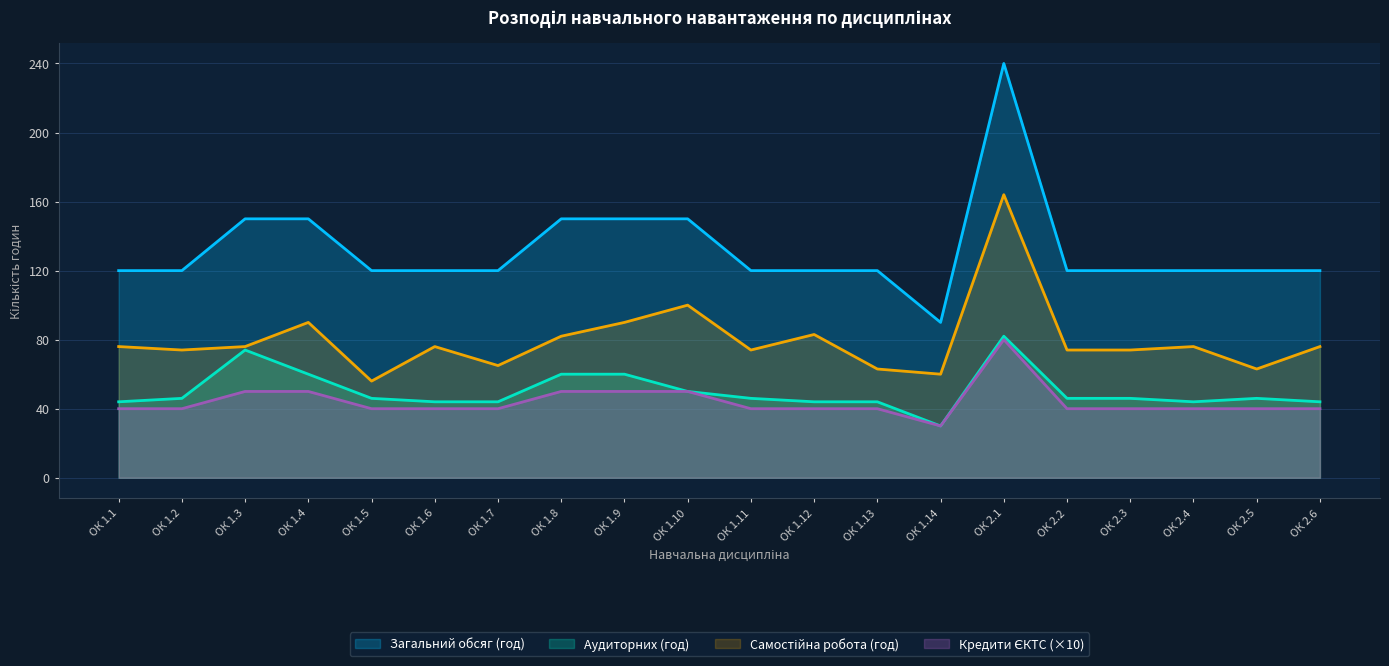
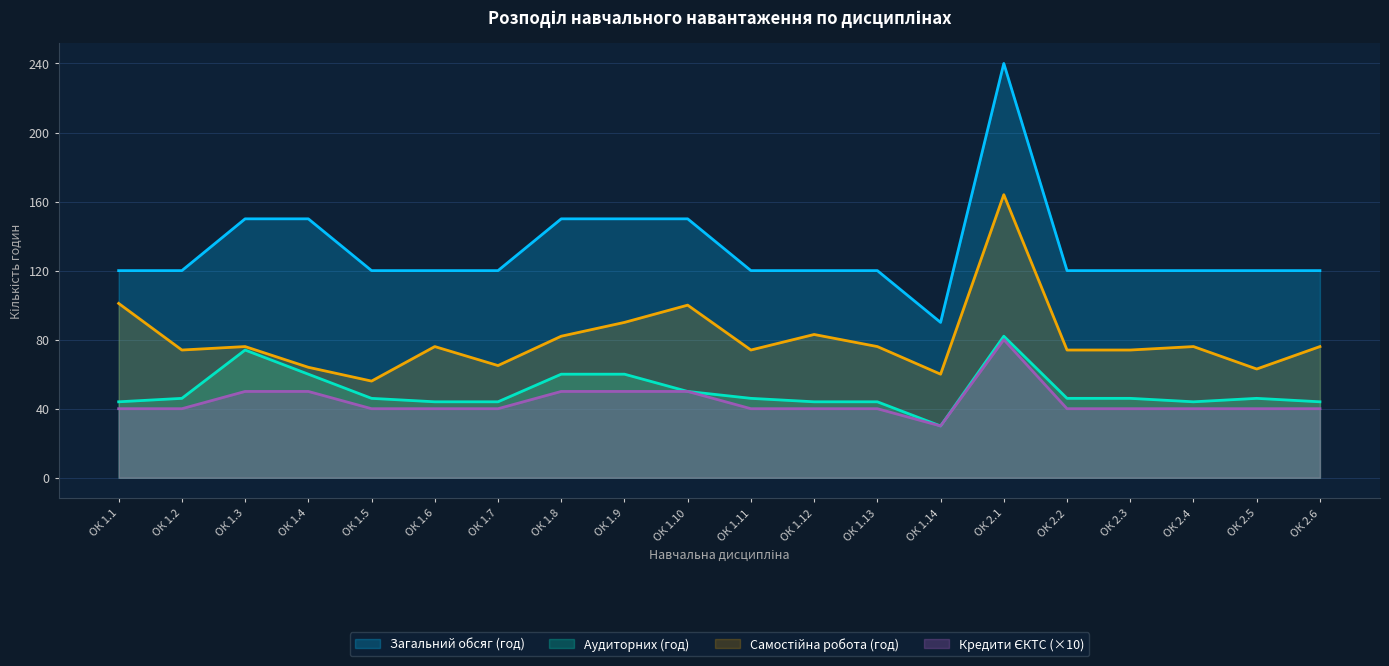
  {
    "Самостійна робота (год)": {
-     "ОК 1.1": 76,
+     "ОК 1.1": 101,
      "ОК 1.2": 74,
      "ОК 1.3": 76,
-     "ОК 1.4": 90,
+     "ОК 1.4": 64,
      "ОК 1.5": 56,
      "ОК 1.6": 76,
      "ОК 1.7": 65,
      "ОК 1.8": 82,
      "ОК 1.9": 90,
      "ОК 1.10": 100,
      "ОК 1.11": 74,
      "ОК 1.12": 83,
-     "ОК 1.13": 63,
+     "ОК 1.13": 76,
      "ОК 1.14": 60,
      "ОК 2.1": 164,
      "ОК 2.2": 74,
      "ОК 2.3": 74,
      "ОК 2.4": 76,
      "ОК 2.5": 63,
      "ОК 2.6": 76
    },
    "Кредити ЄКТС (×10)": {
      "ОК 1.1": 40,
      "ОК 1.2": 40,
      "ОК 1.3": 50,
      "ОК 1.4": 50,
      "ОК 1.5": 40,
      "ОК 1.6": 40,
      "ОК 1.7": 40,
      "ОК 1.8": 50,
      "ОК 1.9": 50,
      "ОК 1.11": 40,
      "ОК 1.12": 40,
      "ОК 1.13": 40,
      "ОК 2.1": 80,
      "ОК 2.2": 40,
      "ОК 2.3": 40,
      "ОК 2.4": 40,
      "ОК 2.5": 40,
      "ОК 2.6": 40
    }
  }
